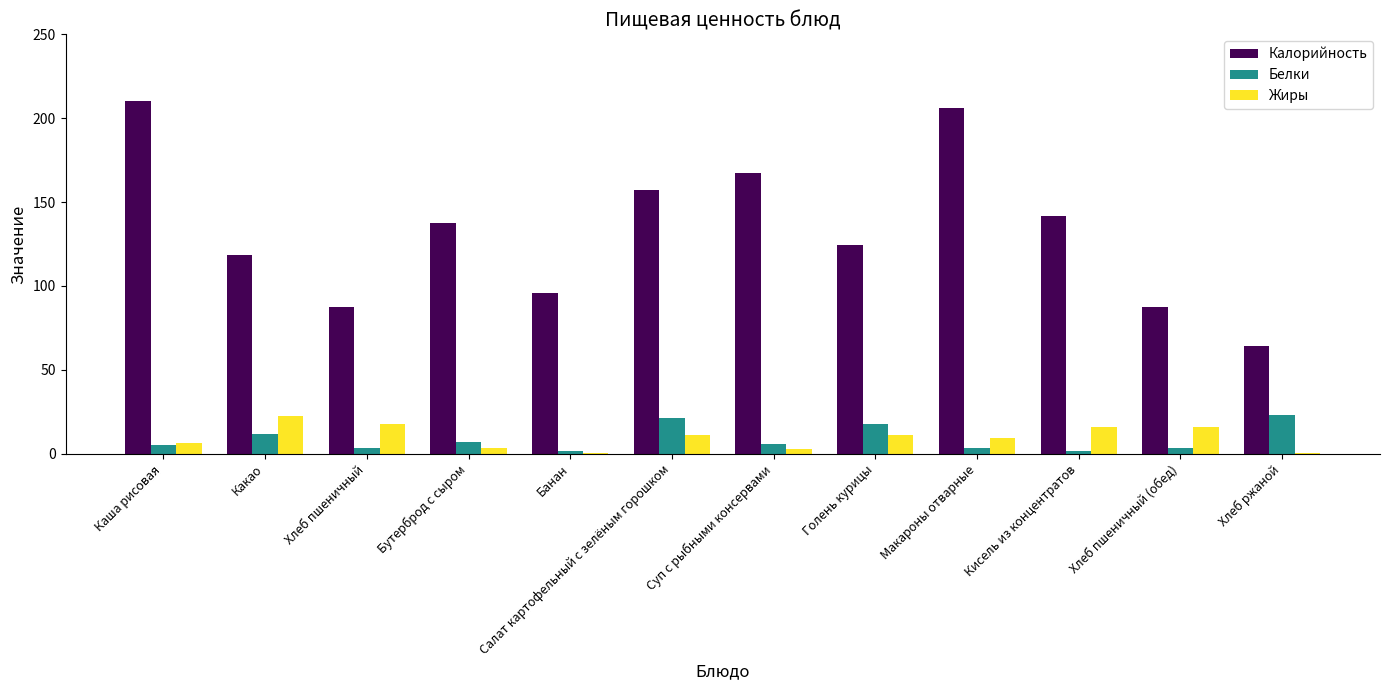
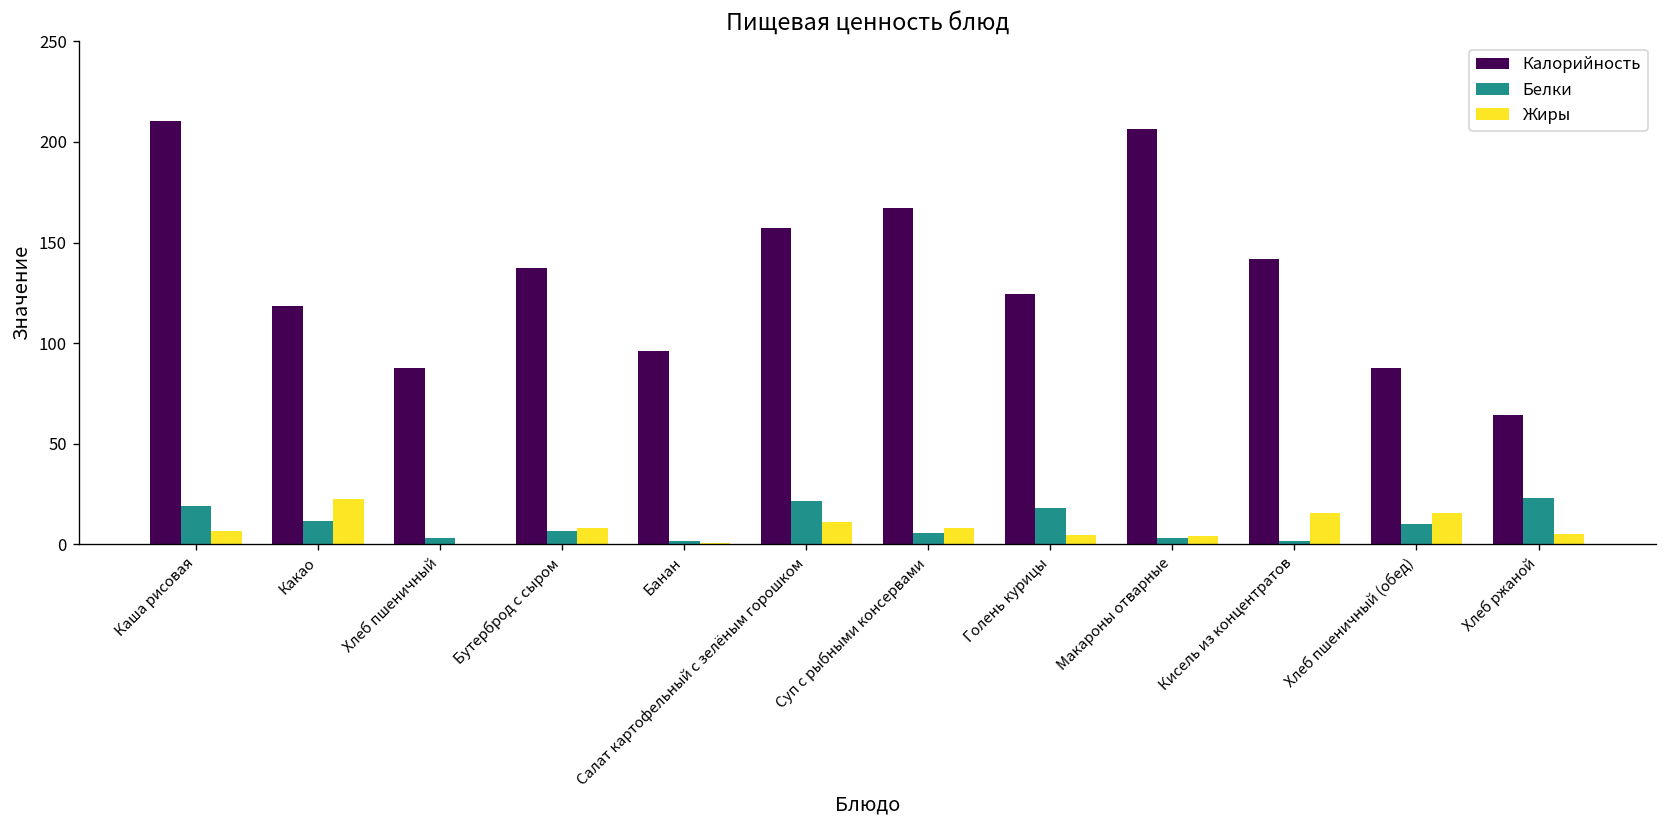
  {
    "Калорийность": {
      "Каша рисовая": 210,
      "Какао": 119,
      "Хлеб пшеничный": 88,
      "Бутерброд с сыром": 137,
      "Банан": 96,
      "Салат картофельный с зелёным горошком": 157,
      "Суп с рыбными консервами": 167,
      "Голень курицы": 124,
      "Макароны отварные": 206,
      "Кисель из концентратов": 142,
      "Хлеб пшеничный (обед)": 88,
      "Хлеб ржаной": 64
    },
    "Белки": {
-     "Каша рисовая": 5,
+     "Каша рисовая": 19,
      "Какао": 12,
      "Хлеб пшеничный": 3,
      "Бутерброд с сыром": 7,
      "Банан": 2,
      "Салат картофельный с зелёным горошком": 21,
      "Суп с рыбными консервами": 6,
      "Голень курицы": 18,
      "Макароны отварные": 3,
      "Кисель из концентратов": 2,
-     "Хлеб пшеничный (обед)": 3,
+     "Хлеб пшеничный (обед)": 10,
      "Хлеб ржаной": 23
    },
    "Жиры": {
      "Каша рисовая": 7,
      "Какао": 22,
-     "Хлеб пшеничный": 18,
-     "Бутерброд с сыром": 3,
+     "Хлеб пшеничный": 0,
+     "Бутерброд с сыром": 8,
      "Салат картофельный с зелёным горошком": 11,
-     "Суп с рыбными консервами": 3,
-     "Голень курицы": 11,
-     "Макароны отварные": 9,
+     "Суп с рыбными консервами": 8,
+     "Голень курицы": 5,
+     "Макароны отварные": 4,
      "Кисель из концентратов": 16,
      "Хлеб пшеничный (обед)": 16,
-     "Хлеб ржаной": 0
+     "Хлеб ржаной": 5
    }
  }
